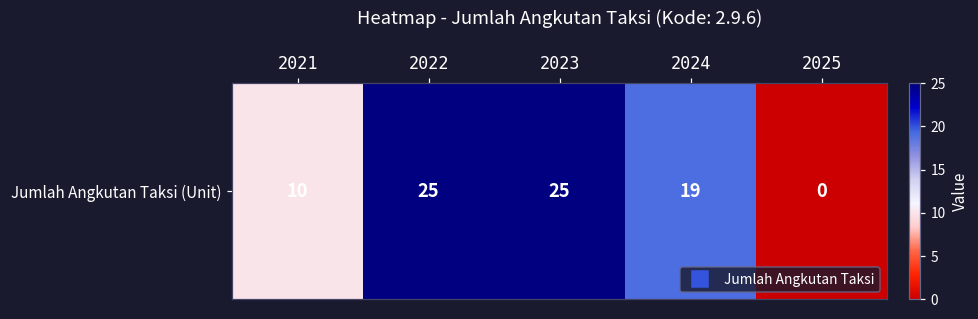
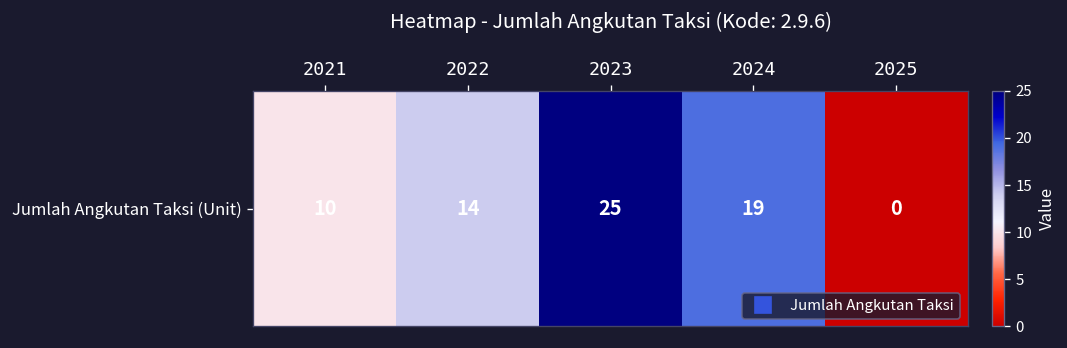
  {
    "Jumlah Angkutan Taksi (Unit)": {
-     "2022": 25,
+     "2022": 14,
      "2023": 25,
      "2024": 19,
      "2025": 0
    }
  }
